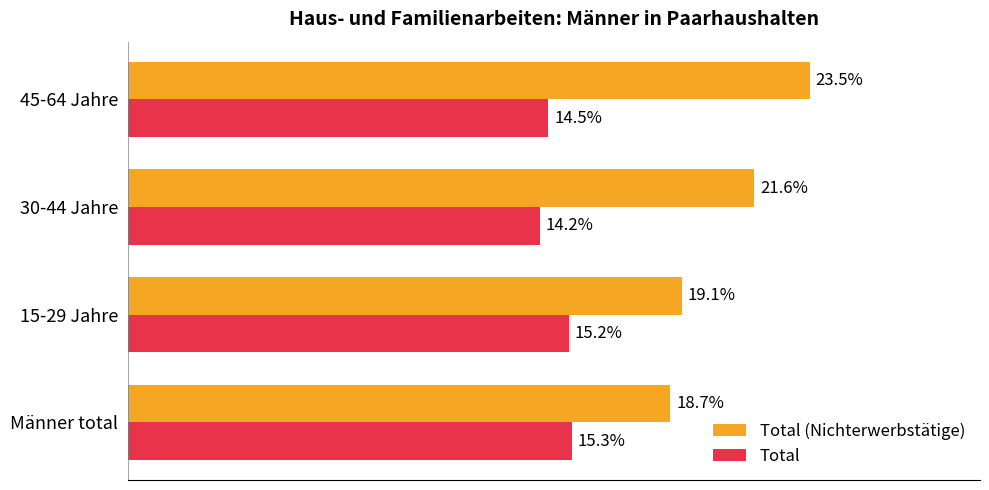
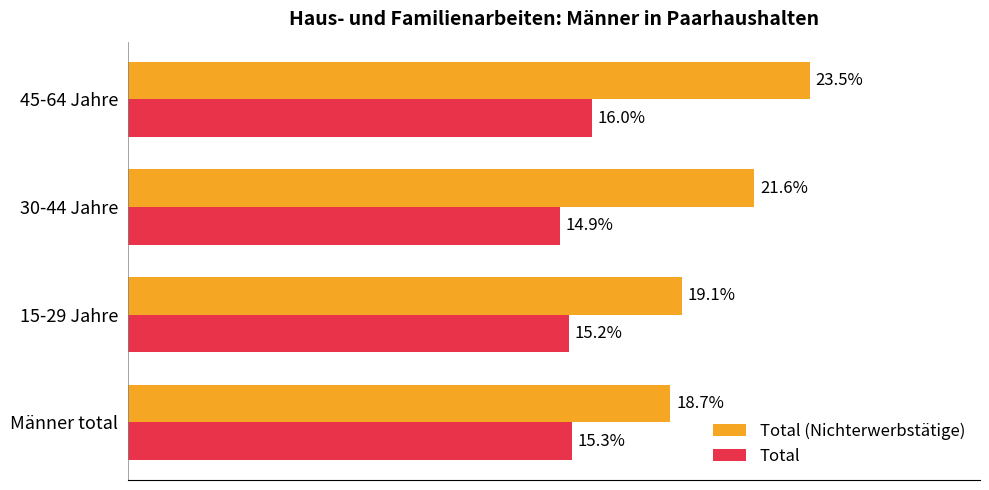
  {
    "Total (Nichterwerbstätige)": {
      "45-64 Jahre": "23.5%",
      "30-44 Jahre": "21.6%",
      "15-29 Jahre": "19.1%",
      "Männer total": "18.7%"
    },
    "Total": {
-     "45-64 Jahre": "14.5%",
-     "30-44 Jahre": "14.2%",
+     "45-64 Jahre": "16.0%",
+     "30-44 Jahre": "14.9%",
      "15-29 Jahre": "15.2%",
      "Männer total": "15.3%"
    }
  }
